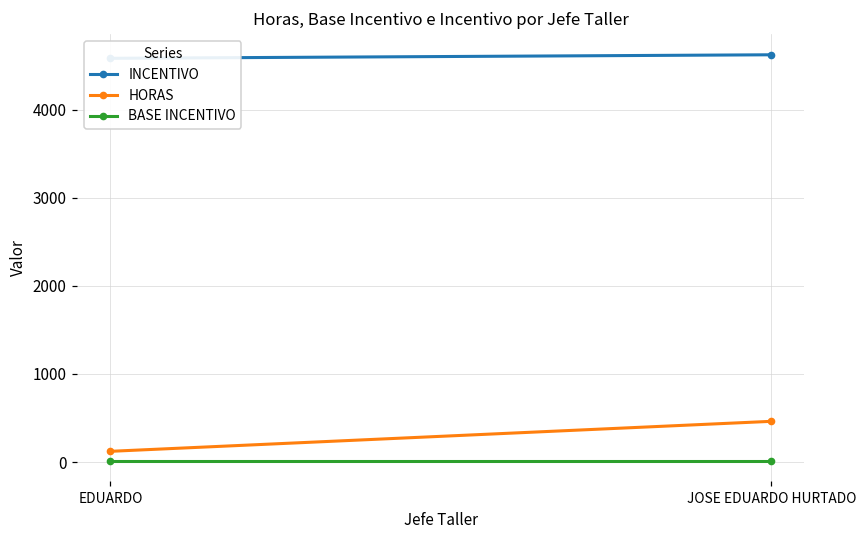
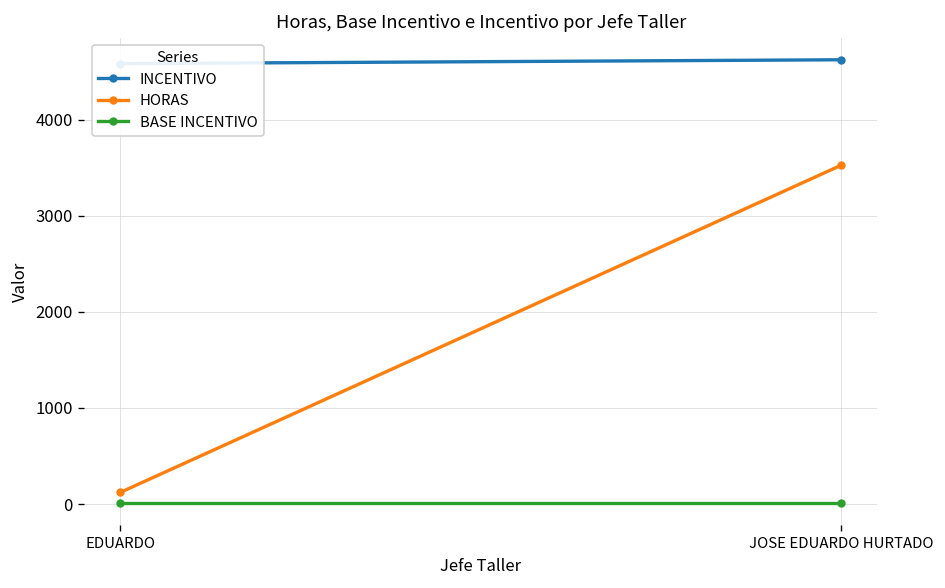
  {
    "INCENTIVO": {
      "JOSE EDUARDO HURTADO": 4600
    },
    "HORAS": {
      "EDUARDO": 100,
-     "JOSE EDUARDO HURTADO": 500
+     "JOSE EDUARDO HURTADO": 3500
    },
    "BASE INCENTIVO": {
      "EDUARDO": 0,
      "JOSE EDUARDO HURTADO": 0
    }
  }
